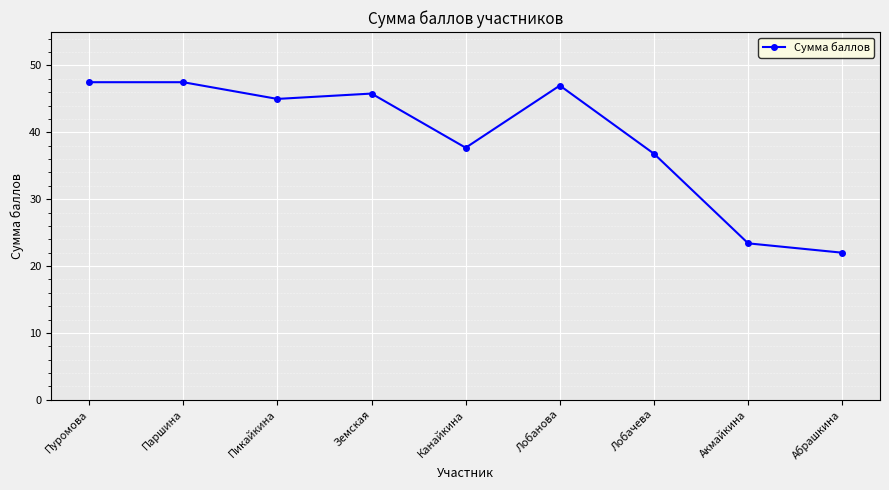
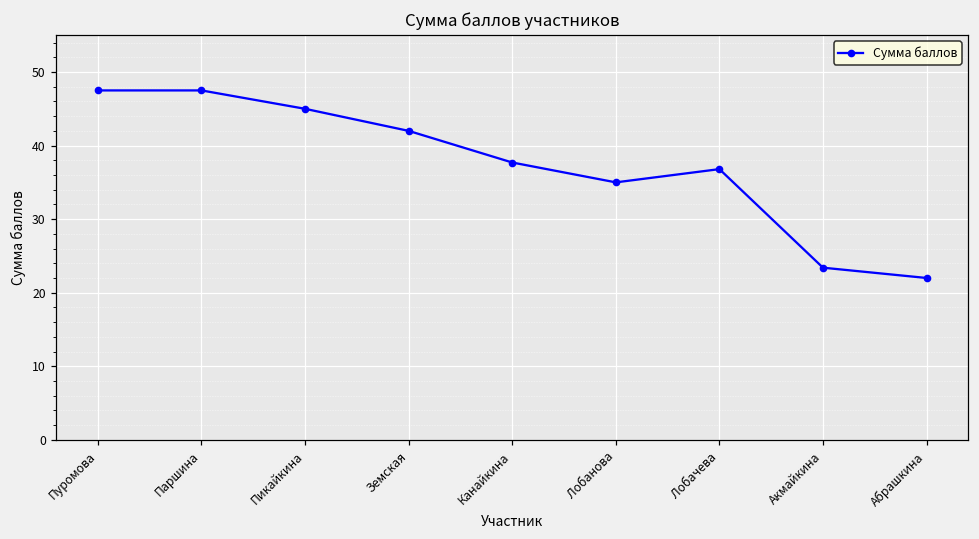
  {
    "Пуромова": 48,
    "Паршина": 48,
    "Пикайкина": 45,
-   "Земская": 46,
+   "Земская": 42,
    "Канайкина": 38,
-   "Лобанова": 47,
+   "Лобанова": 35,
    "Лобачева": 37,
    "Акмайкина": 23,
    "Абрашкина": 22
  }
